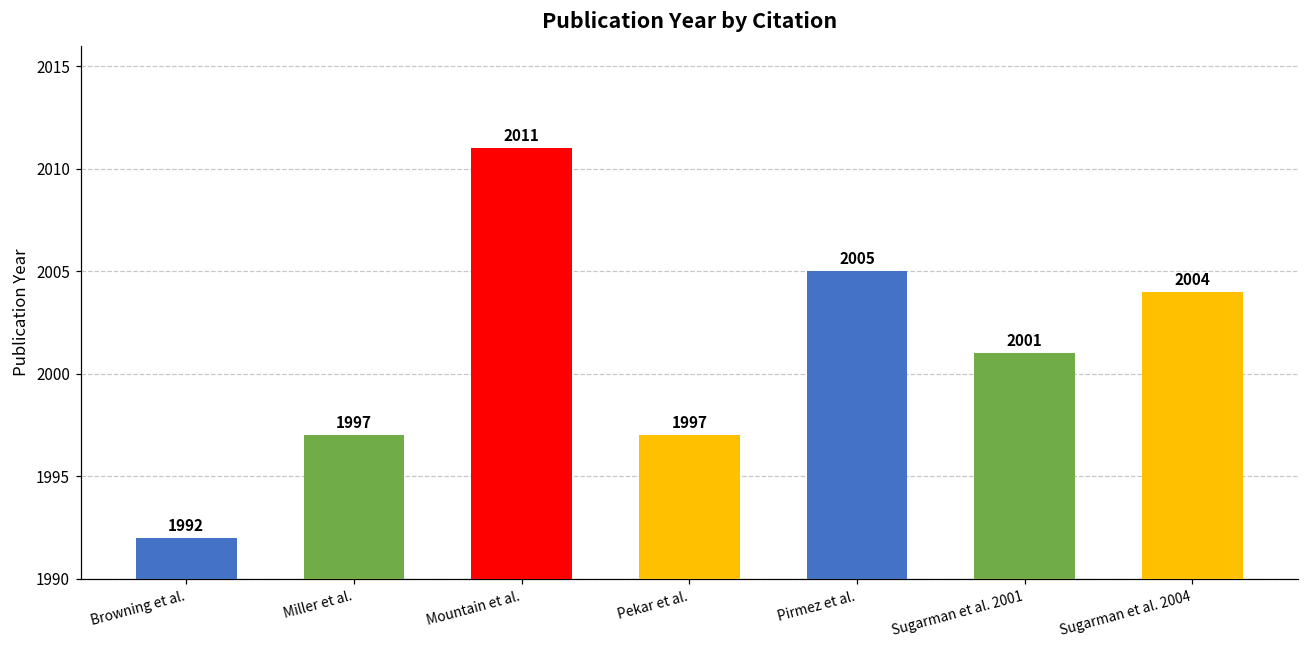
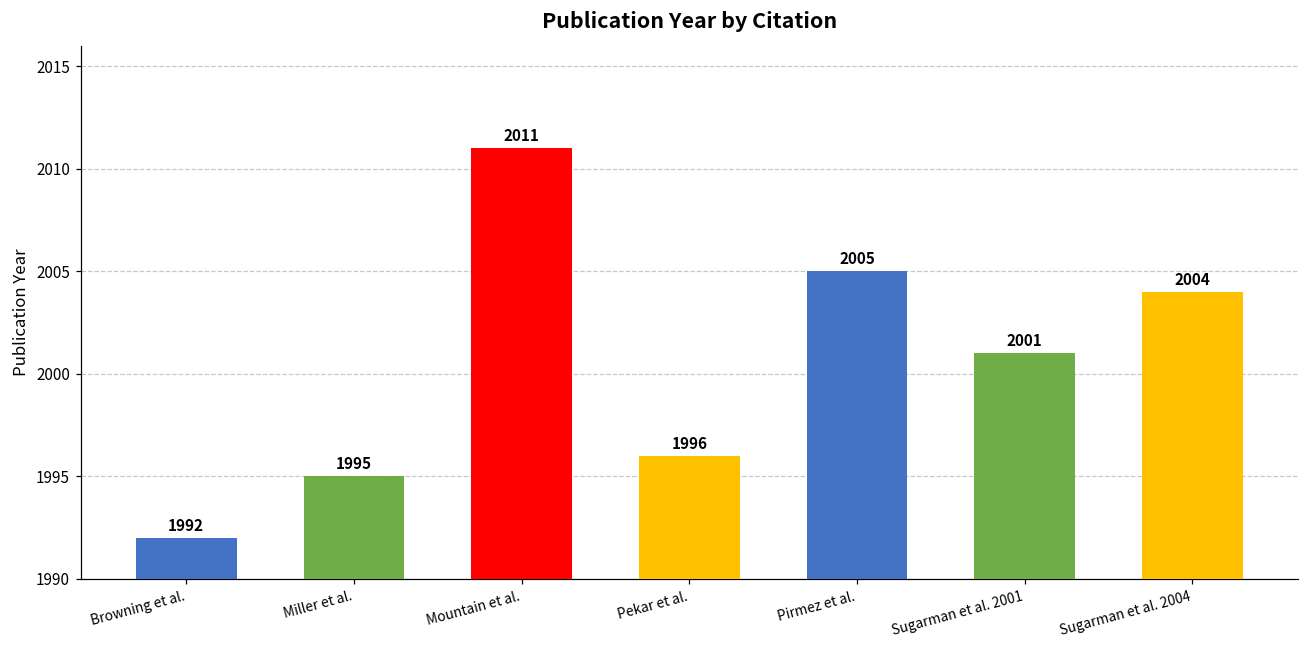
  {
    "Browning et al.": 1992,
-   "Miller et al.": 1997,
+   "Miller et al.": 1995,
    "Mountain et al.": 2011,
-   "Pekar et al.": 1997,
+   "Pekar et al.": 1996,
    "Pirmez et al.": 2005,
    "Sugarman et al. 2001": 2001,
    "Sugarman et al. 2004": 2004
  }
